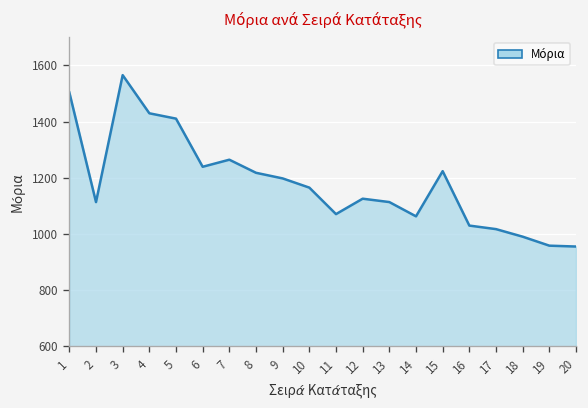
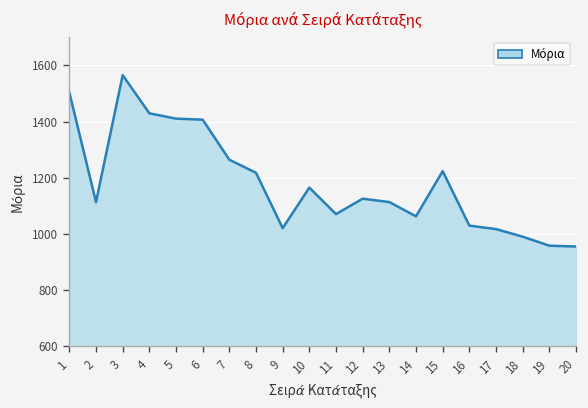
  {
    "1": 1500,
    "2": 1110,
    "3": 1570,
    "4": 1430,
    "5": 1410,
-   "6": 1240,
+   "6": 1410,
    "7": 1260,
    "8": 1220,
-   "9": 1200,
+   "9": 1020,
    "10": 1170,
    "11": 1070,
    "12": 1130,
    "13": 1110,
    "14": 1060,
    "15": 1220,
    "16": 1030,
    "17": 1020,
    "18": 990,
    "19": 960,
    "20": 960
  }
